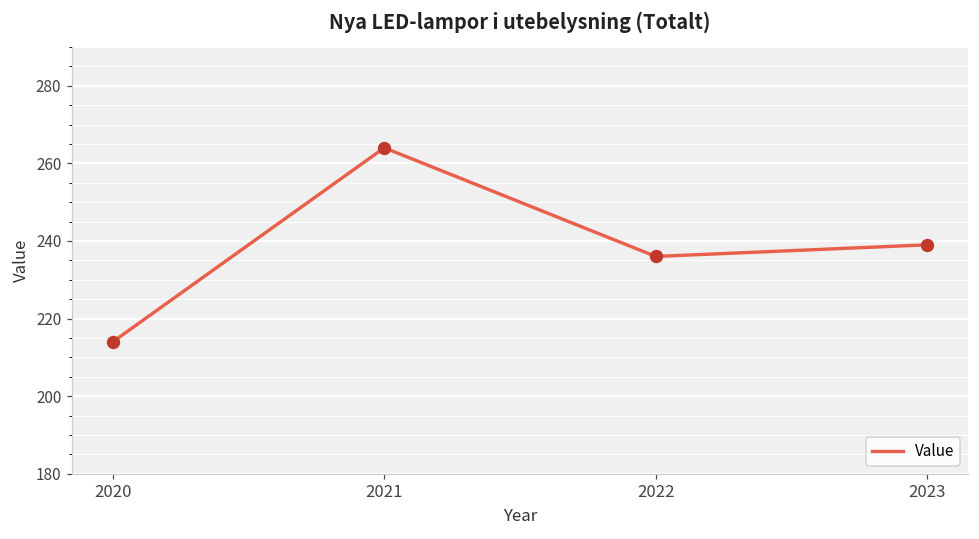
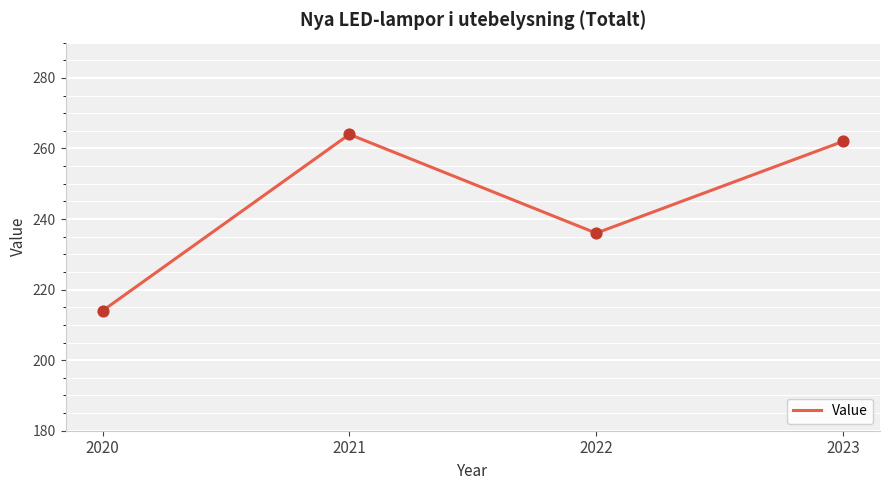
  {
    "2020": 214,
    "2021": 264,
    "2022": 236,
-   "2023": 239
+   "2023": 262
  }
